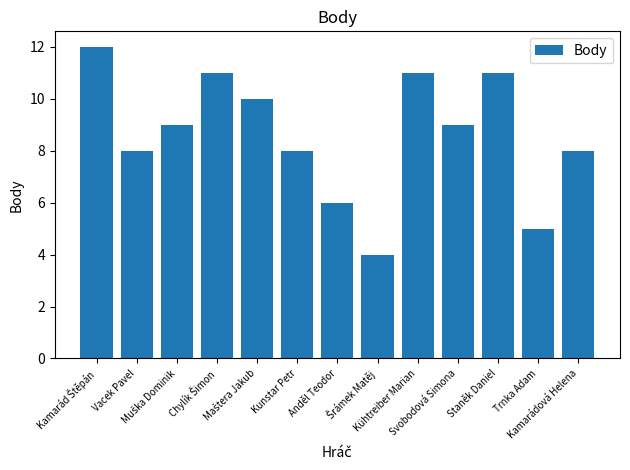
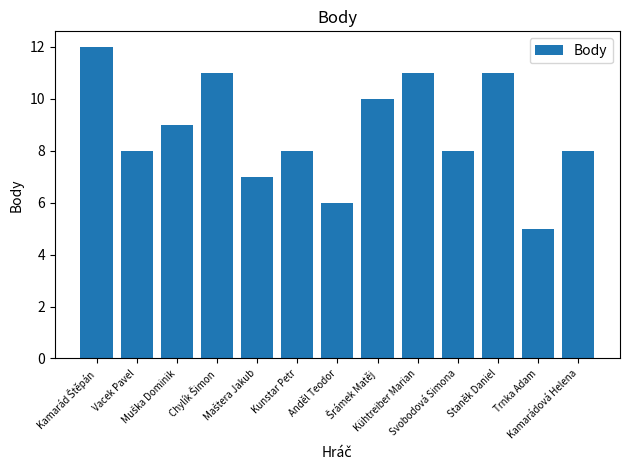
  {
    "Kamarád Štěpán": 12,
    "Vacek Pavel": 8,
    "Muška Dominik": 9,
    "Chylík Šimon": 11,
-   "Maštera Jakub": 10,
+   "Maštera Jakub": 7,
    "Kunstar Petr": 8,
    "Anděl Teodor": 6,
-   "Šrámek Matěj": 4,
+   "Šrámek Matěj": 10,
    "Kühtreiber Marian": 11,
-   "Svobodová Simona": 9,
+   "Svobodová Simona": 8,
    "Staněk Daniel": 11,
    "Trnka Adam": 5,
    "Kamarádová Helena": 8
  }
